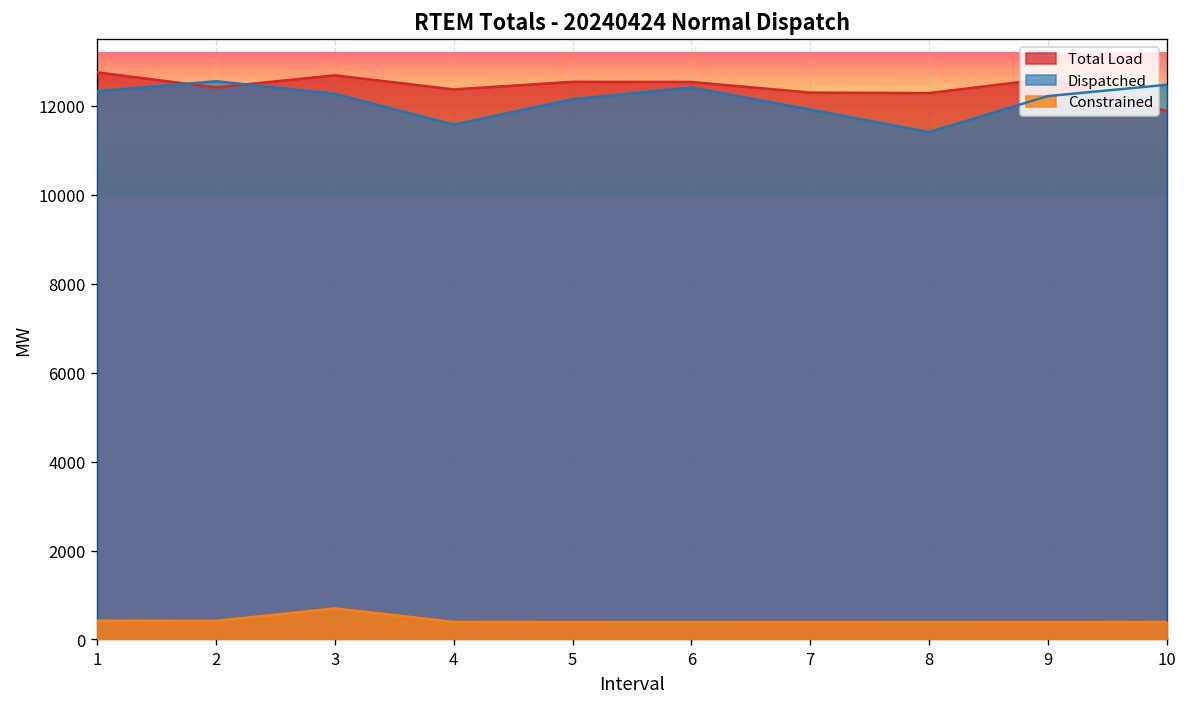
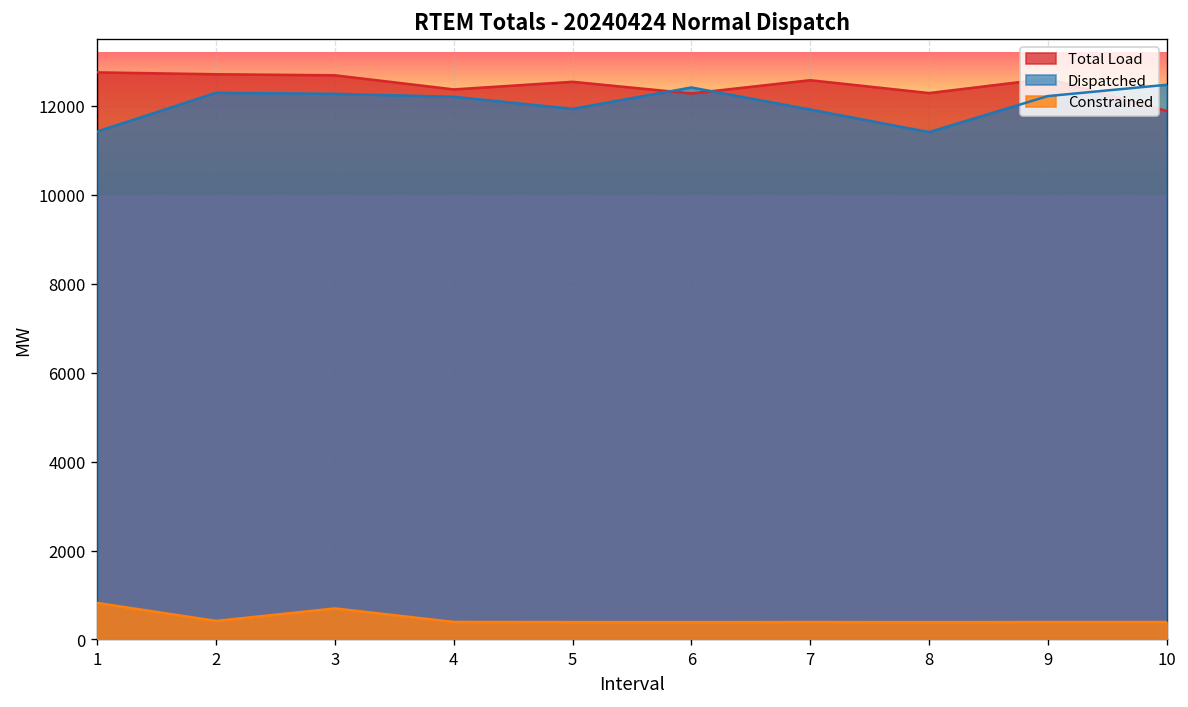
  {
    "Total Load": {
      "1": 12700,
-     "2": 12400,
+     "2": 12700,
      "3": 12700,
      "4": 12400,
      "5": 12500,
-     "6": 12500,
-     "7": 12300,
+     "6": 12300,
+     "7": 12600,
      "8": 12300,
      "10": 11900
    },
    "Dispatched": {
-     "1": 12300,
-     "2": 12600,
+     "1": 11400,
+     "2": 12300,
      "3": 12300,
-     "4": 11600,
-     "5": 12100,
+     "4": 12200,
+     "5": 11900,
      "6": 12400,
      "7": 11900,
      "8": 11400,
      "10": 12500
    },
    "Constrained": {
-     "1": 400,
+     "1": 800,
      "2": 400,
      "3": 700,
      "4": 400,
      "5": 400,
      "6": 400,
      "7": 400,
      "8": 400,
      "9": 400,
      "10": 400
    }
  }
